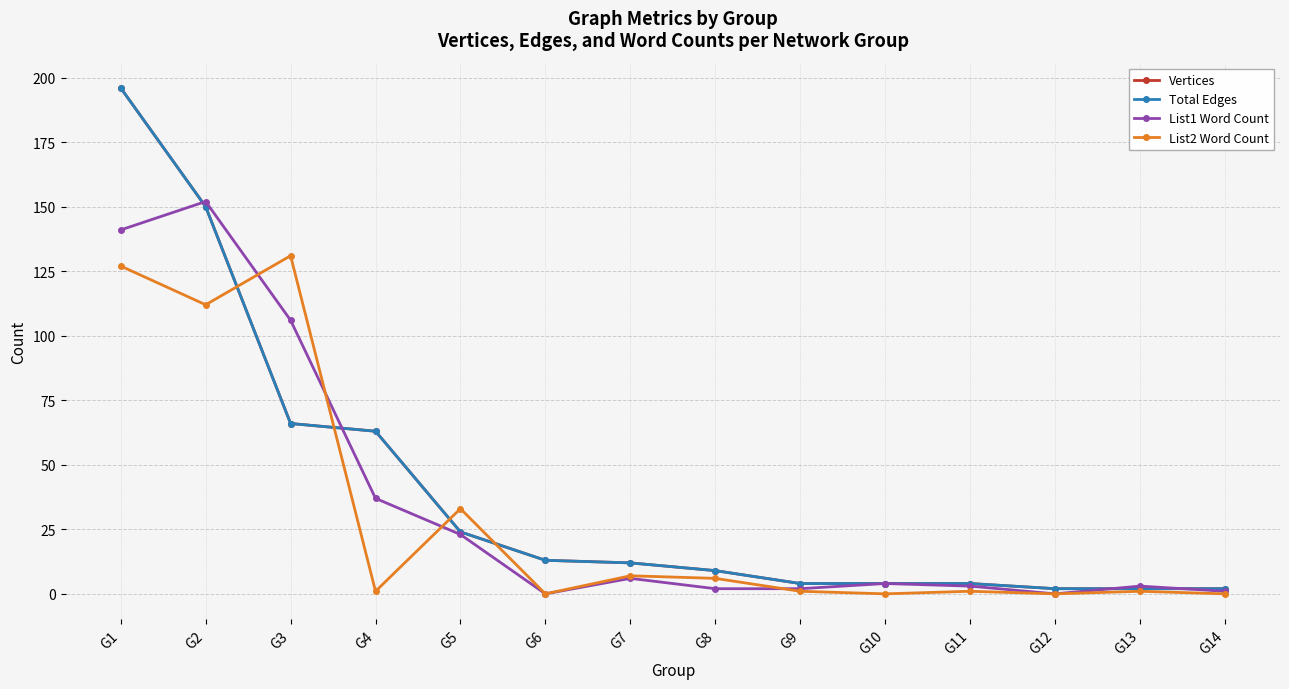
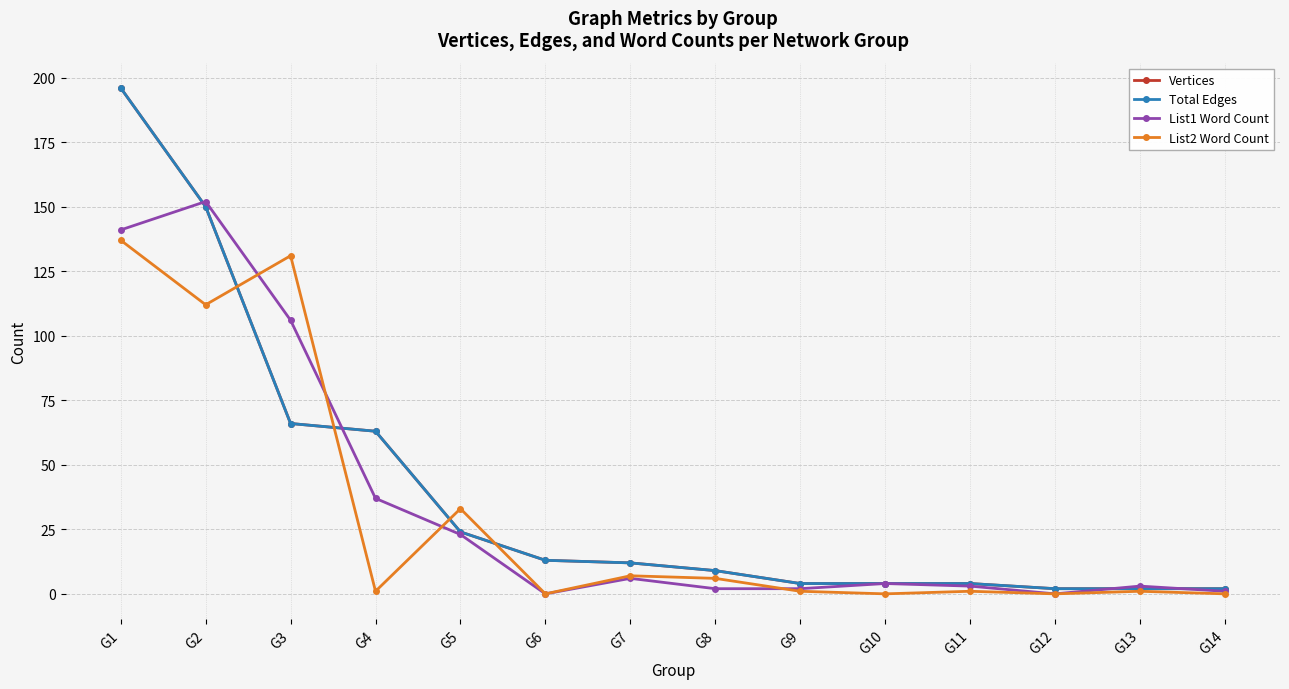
  {
    "Total Edges": {
      "G1": 196,
      "G2": 150,
      "G3": 66,
      "G4": 63,
      "G5": 24,
      "G6": 13,
      "G7": 12,
      "G8": 9,
      "G9": 4,
      "G11": 4,
      "G12": 2,
      "G13": 2,
      "G14": 2
    },
    "List1 Word Count": {
      "G1": 141,
      "G2": 152,
      "G3": 106,
      "G4": 37,
      "G5": 23,
      "G7": 6,
      "G8": 2,
      "G9": 2,
      "G11": 3,
      "G13": 3,
      "G14": 1
    },
    "List2 Word Count": {
-     "G1": 127,
+     "G1": 137,
      "G2": 112,
      "G3": 131,
      "G4": 1,
      "G5": 33,
      "G7": 7,
      "G8": 6,
      "G9": 1,
      "G10": 0,
      "G11": 1,
      "G13": 1,
      "G14": 0
    }
  }
